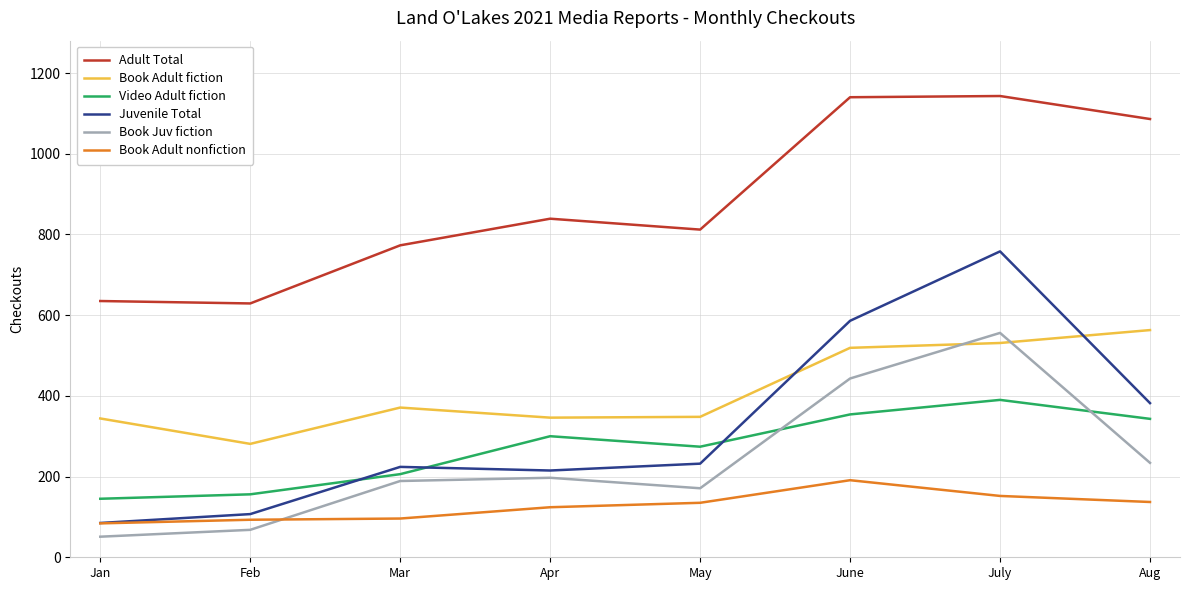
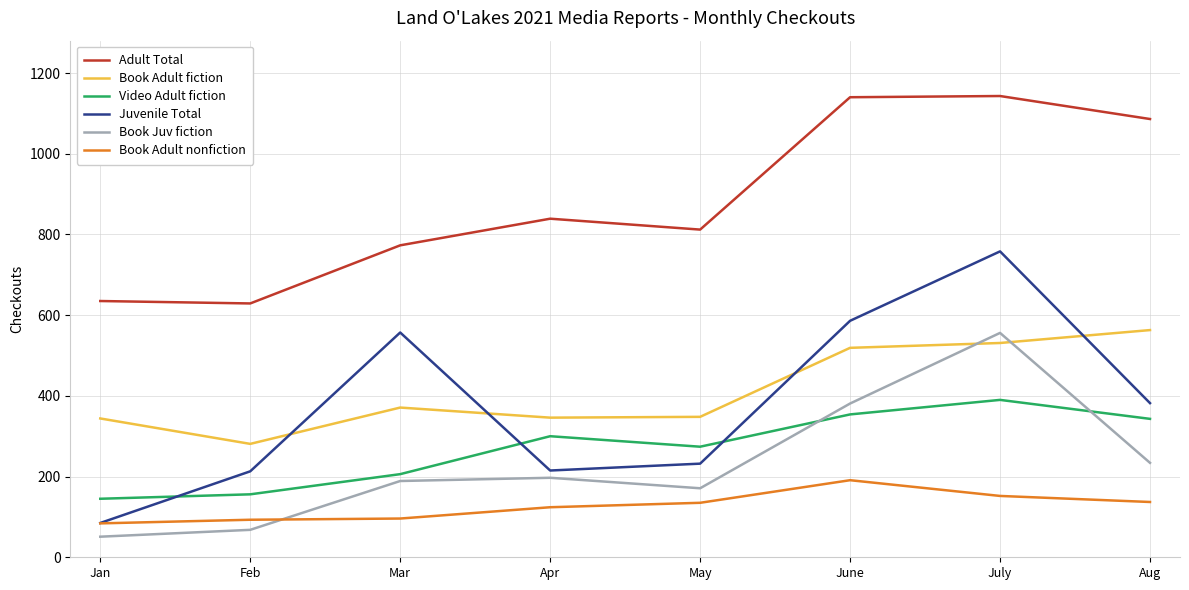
  {
    "Adult Total": {
      "Jan": 640,
      "Feb": 630,
      "Mar": 770,
      "Apr": 840,
      "May": 810,
      "June": 1140,
      "July": 1140,
      "Aug": 1090
    },
    "Book Adult fiction": {
      "Jan": 340,
      "Feb": 280,
      "Mar": 370,
      "Apr": 350,
      "May": 350,
      "June": 520,
      "July": 530,
      "Aug": 560
    },
    "Video Adult fiction": {
      "Jan": 150,
      "Feb": 160,
      "Mar": 210,
      "Apr": 300,
      "May": 270,
      "June": 350,
      "July": 390,
      "Aug": 340
    },
    "Juvenile Total": {
-     "Feb": 110,
-     "Mar": 220,
+     "Feb": 210,
+     "Mar": 560,
      "Apr": 220,
      "May": 230,
      "June": 590,
      "July": 760,
      "Aug": 380
    },
    "Book Juv fiction": {
      "Jan": 50,
      "Feb": 70,
      "Mar": 190,
      "Apr": 200,
      "May": 170,
-     "June": 440,
+     "June": 380,
      "July": 560,
      "Aug": 230
    },
    "Book Adult nonfiction": {
      "Feb": 90,
      "Mar": 100,
      "Apr": 120,
      "May": 140,
      "June": 190,
      "July": 150,
      "Aug": 140
    }
  }
